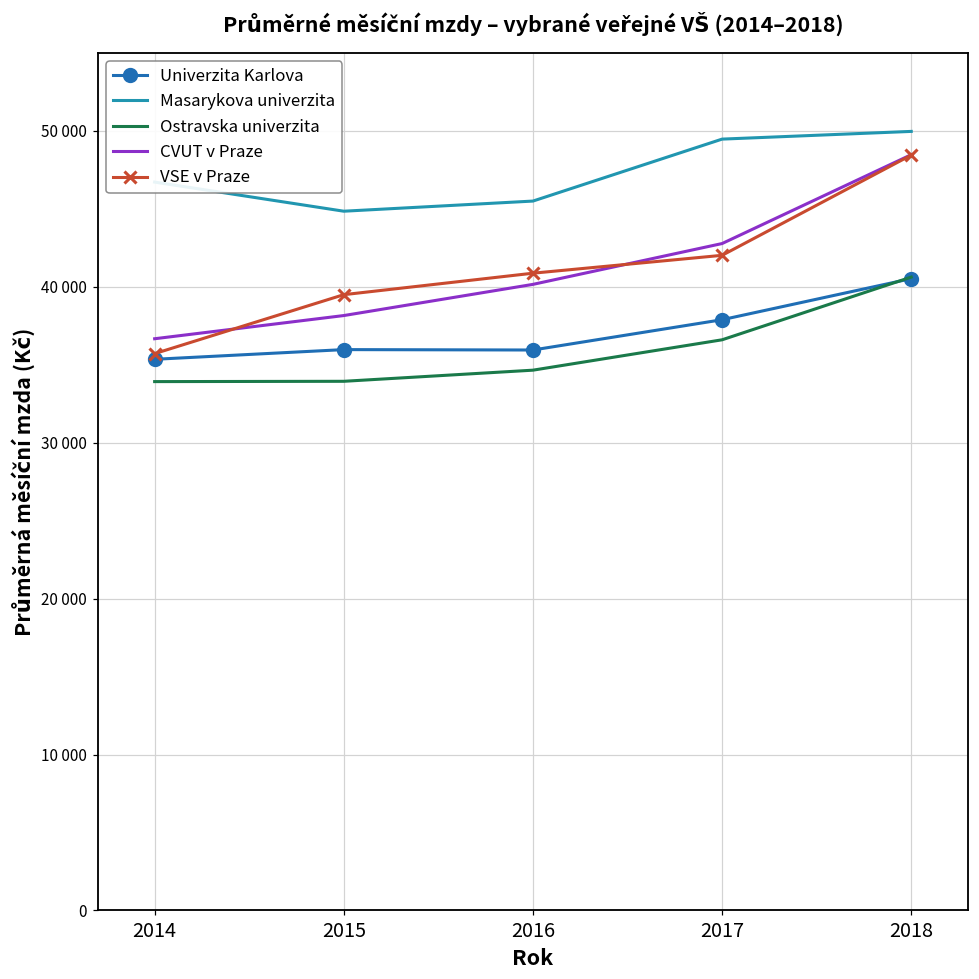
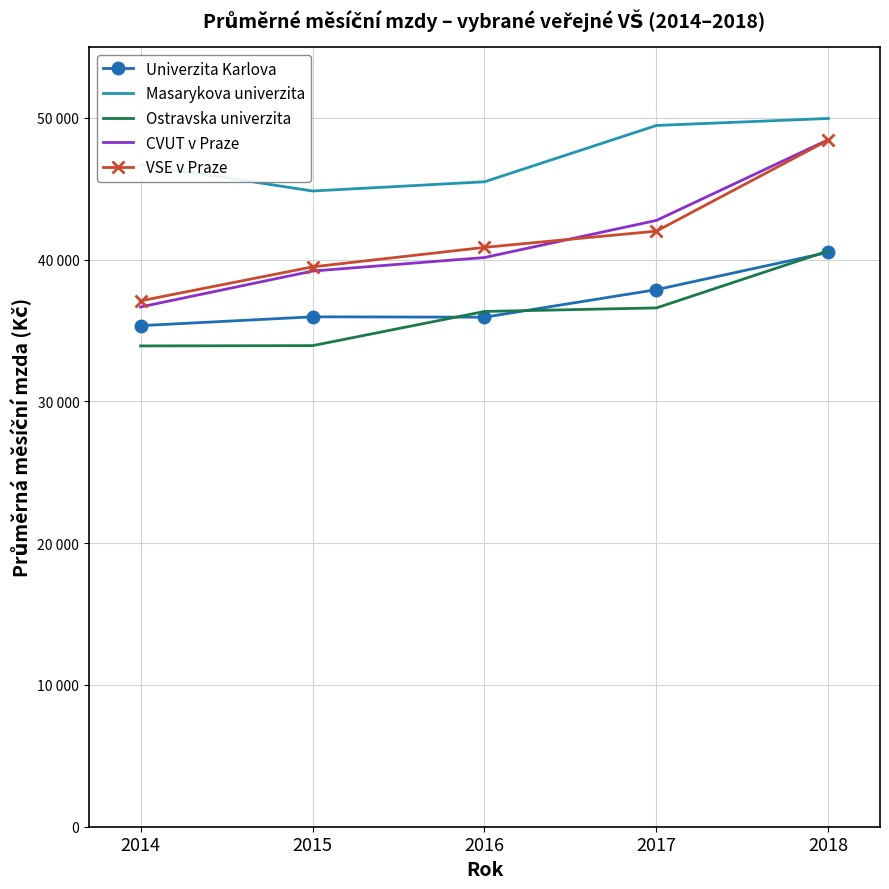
  {
    "Ostravska univerzita": {
      "2014": 33900,
      "2015": 33900,
-     "2016": 34600,
+     "2016": 36300,
      "2017": 36600
    },
    "CVUT v Praze": {
      "2014": 36700,
-     "2015": 38100,
+     "2015": 39200,
      "2016": 40100,
      "2017": 42800
    },
    "VSE v Praze": {
-     "2014": 35700,
+     "2014": 37100,
      "2015": 39500,
      "2016": 40900,
      "2017": 42000
    }
  }
